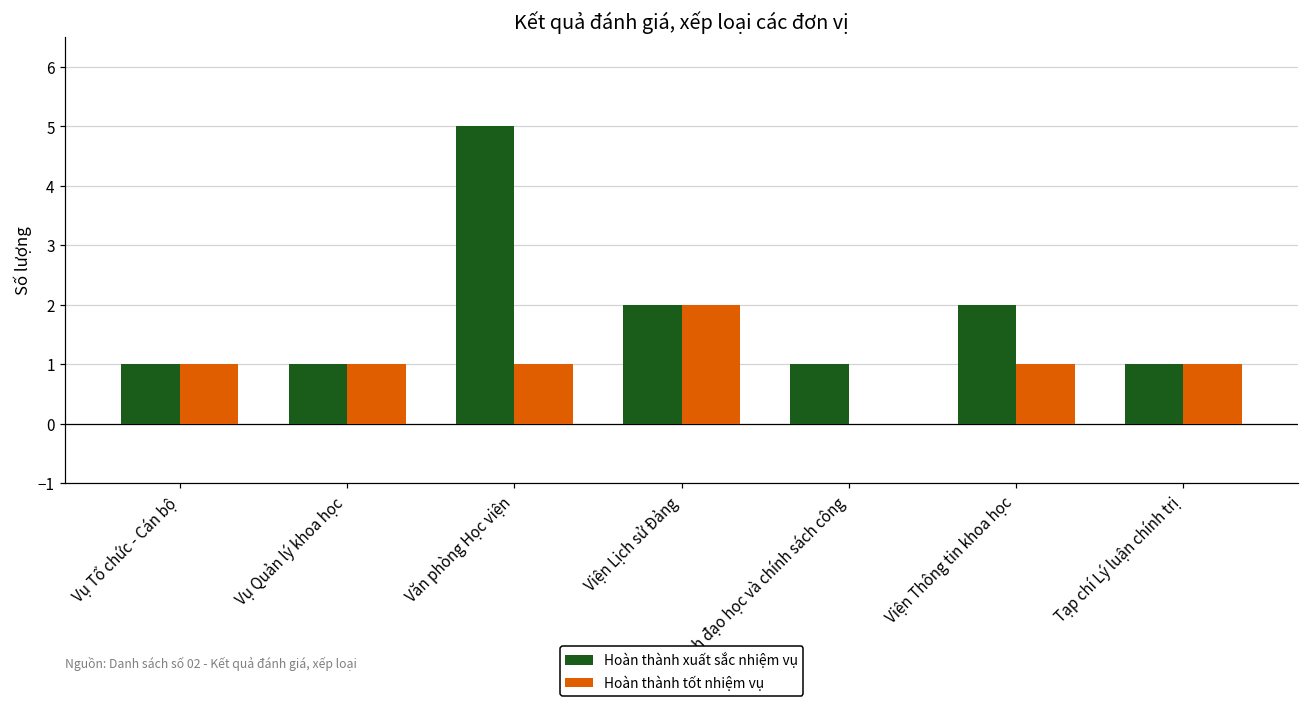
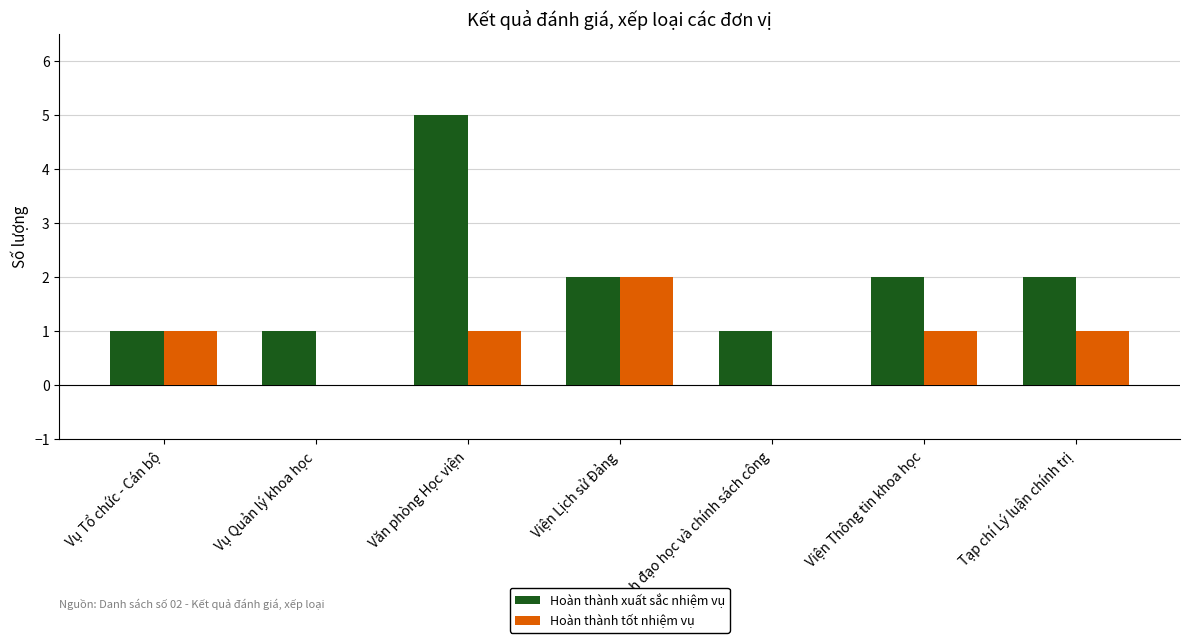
  {
    "Hoàn thành xuất sắc nhiệm vụ": {
      "Vụ Tổ chức - Cán bộ": 1,
      "Vụ Quản lý khoa học": 1,
      "Văn phòng Học viện": 5,
      "Viện Lịch sử Đảng": 2,
      "Viện Lãnh đạo học và chính sách công": 1,
      "Viện Thông tin khoa học": 2,
-     "Tạp chí Lý luận chính trị": 1
+     "Tạp chí Lý luận chính trị": 2
    },
    "Hoàn thành tốt nhiệm vụ": {
      "Vụ Tổ chức - Cán bộ": 1,
-     "Vụ Quản lý khoa học": 1,
+     "Vụ Quản lý khoa học": 0,
      "Văn phòng Học viện": 1,
      "Viện Lịch sử Đảng": 2,
      "Viện Lãnh đạo học và chính sách công": 0,
      "Viện Thông tin khoa học": 1,
      "Tạp chí Lý luận chính trị": 1
    }
  }
